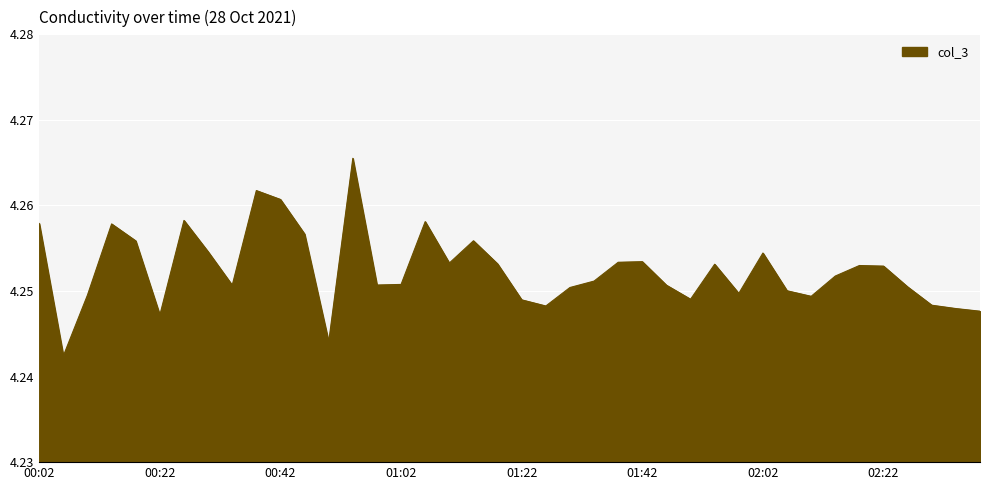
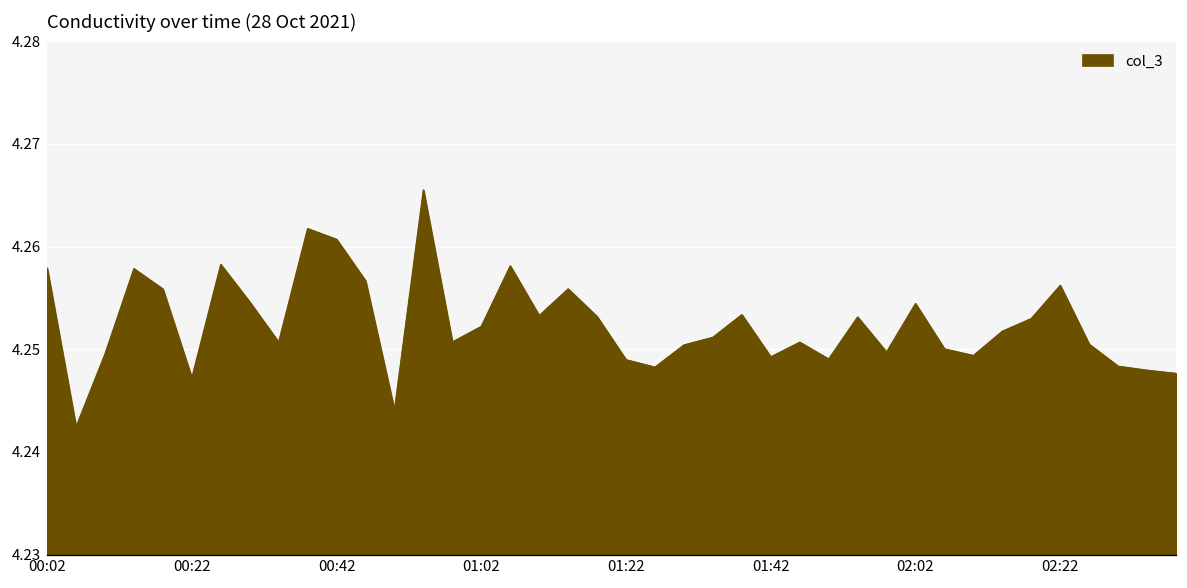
  {
    "00:02": 4.258,
    "00:22": 4.247,
    "00:42": 4.261,
-   "01:02": 4.251,
+   "01:02": 4.252,
    "01:22": 4.249,
-   "01:42": 4.253,
+   "01:42": 4.249,
    "02:02": 4.254,
-   "02:22": 4.253
+   "02:22": 4.256
  }
